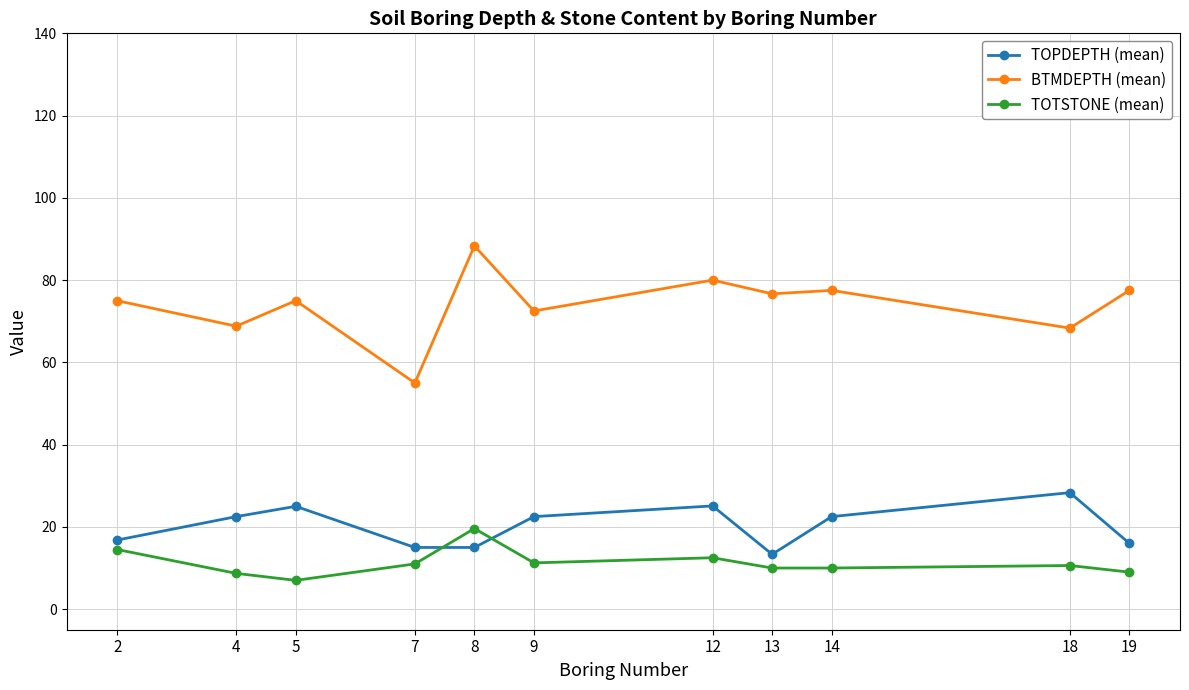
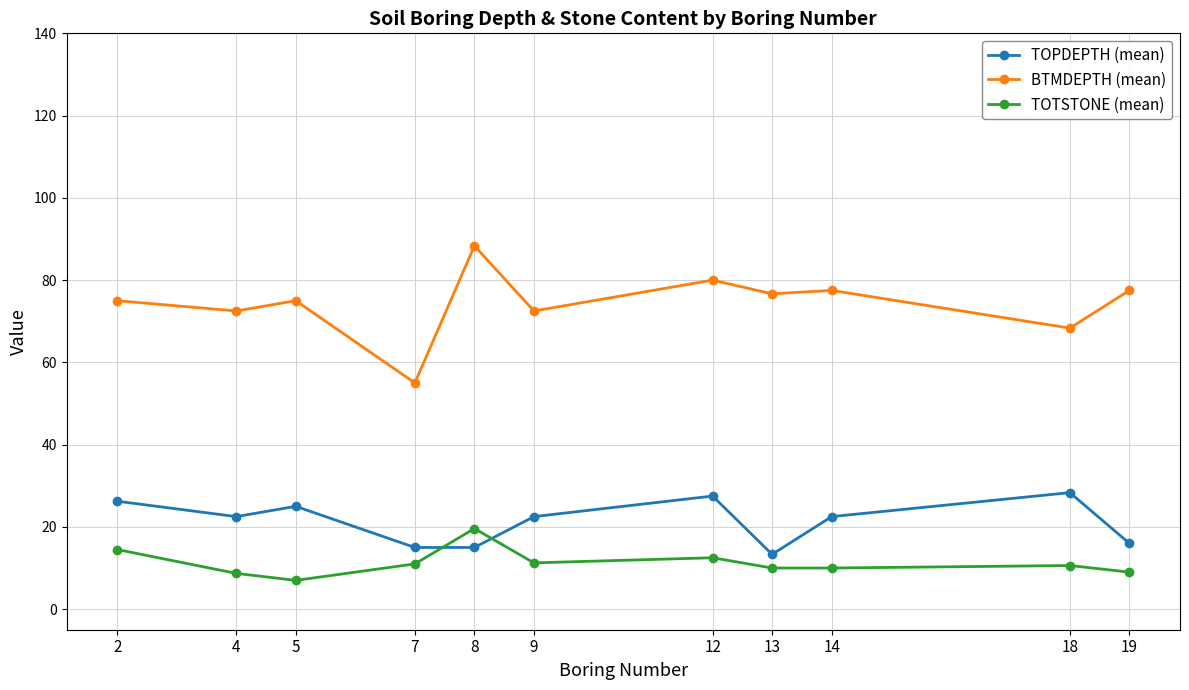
  {
    "TOPDEPTH (mean)": {
-     "2": 17,
+     "2": 26,
      "4": 23,
      "5": 25,
      "7": 15,
      "8": 15,
      "9": 23,
-     "12": 25,
+     "12": 28,
      "13": 13,
      "14": 23,
      "18": 28,
      "19": 16
    },
    "BTMDEPTH (mean)": {
      "2": 75,
-     "4": 69,
+     "4": 73,
      "5": 75,
      "7": 55,
      "8": 88,
      "9": 73,
      "12": 80,
      "13": 77,
      "14": 78,
      "18": 68,
      "19": 78
    },
    "TOTSTONE (mean)": {
      "2": 15,
      "4": 9,
      "5": 7,
      "7": 11,
      "8": 20,
      "9": 11,
      "12": 13,
      "13": 10,
      "14": 10,
      "18": 11,
      "19": 9
    }
  }
